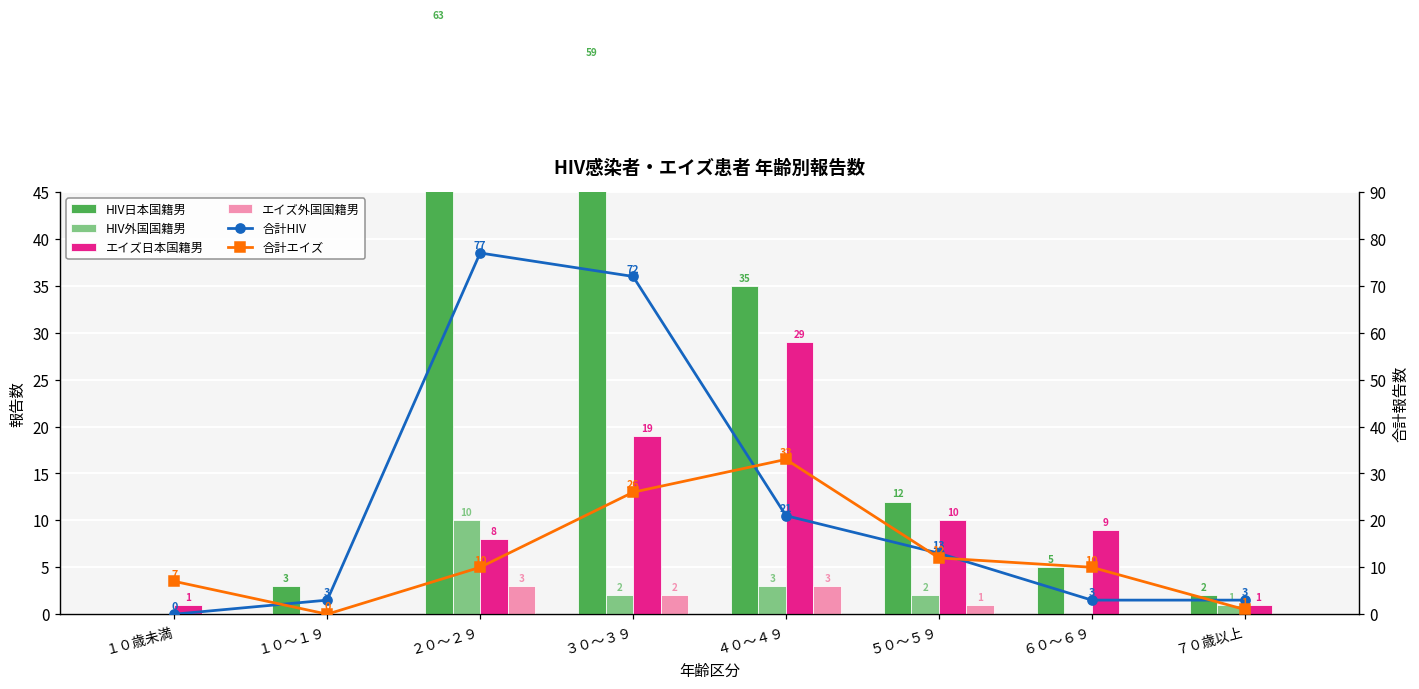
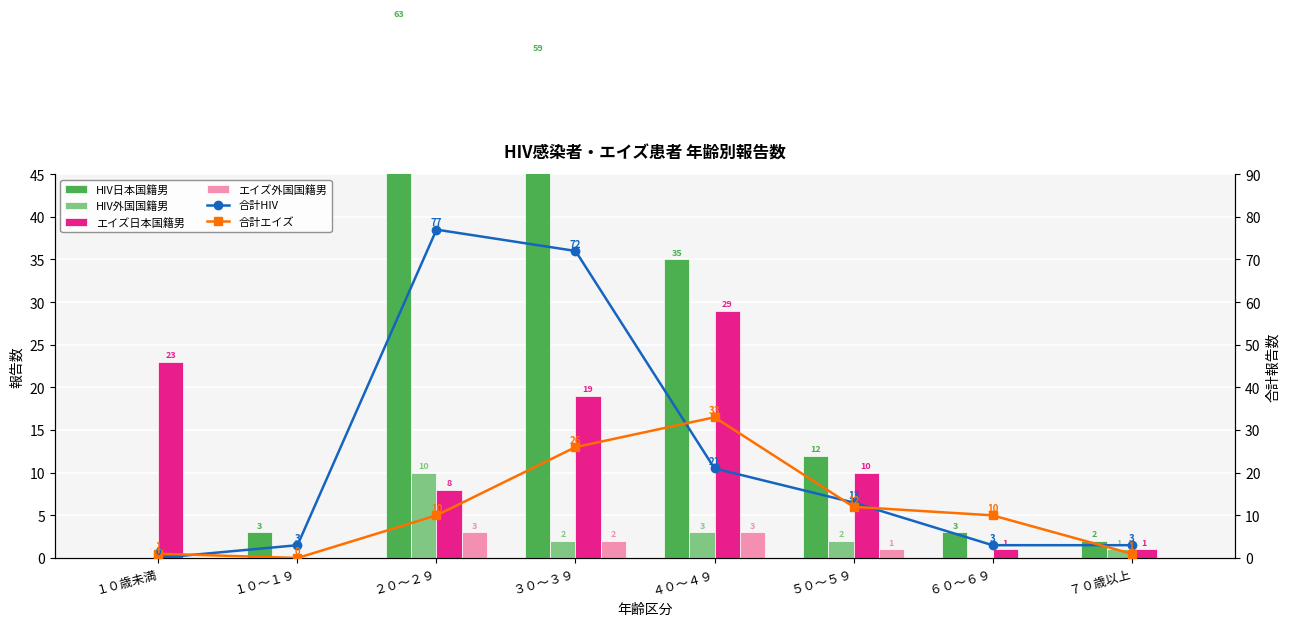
  {
    "HIV日本国籍男": {
      "１０～１９": 3,
      "４０～４９": 35,
      "５０～５９": 12,
-     "６０～６９": 5,
+     "６０～６９": 3,
      "７０歳以上": 2
    },
    "HIV外国国籍男": {
      "２０～２９": 10,
      "３０～３９": 2,
      "４０～４９": 3,
      "５０～５９": 2,
      "７０歳以上": 1
    },
    "エイズ日本国籍男": {
-     "１０歳未満": 1,
+     "１０歳未満": 23,
      "２０～２９": 8,
      "３０～３９": 19,
      "４０～４９": 29,
      "５０～５９": 10,
-     "６０～６９": 9,
+     "６０～６９": 1,
      "７０歳以上": 1
    },
    "エイズ外国国籍男": {
      "２０～２９": 3,
      "３０～３９": 2,
      "４０～４９": 3,
      "５０～５９": 1
    },
    "合計HIV": {
      "１０歳未満": 0,
      "１０～１９": 3,
      "２０～２９": 77,
      "３０～３９": 72,
      "４０～４９": 21,
      "６０～６９": 3,
      "７０歳以上": 3
    },
    "合計エイズ": {
-     "１０歳未満": 7,
+     "１０歳未満": 1,
      "２０～２９": 10,
      "３０～３９": 26,
      "４０～４９": 33,
      "６０～６９": 10
    }
  }
